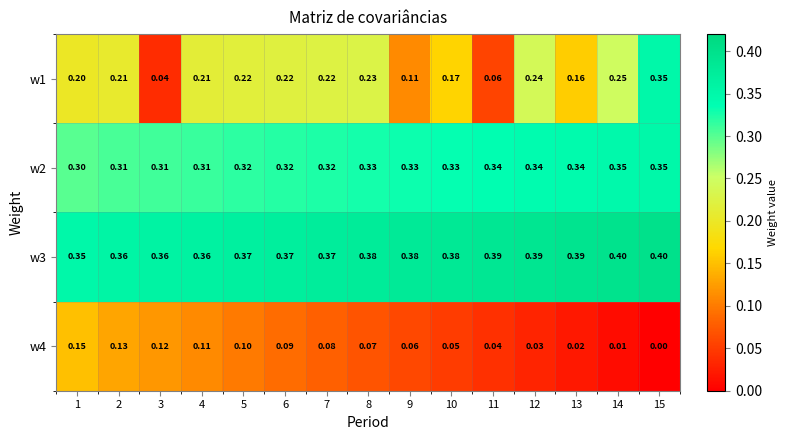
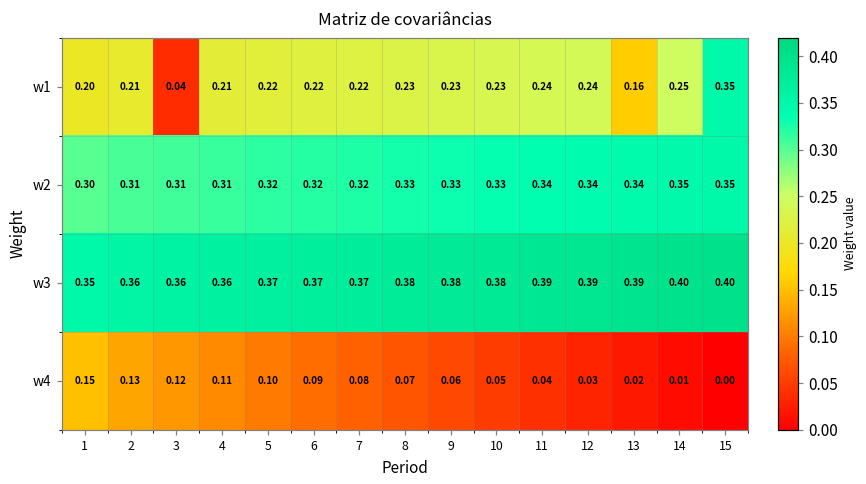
  {
    "w1": {
      "1": 0.20,
      "2": 0.21,
      "3": 0.04,
      "4": 0.21,
      "5": 0.22,
      "6": 0.22,
      "7": 0.22,
      "8": 0.23,
-     "9": 0.11,
-     "10": 0.17,
-     "11": 0.06,
+     "9": 0.23,
+     "10": 0.23,
+     "11": 0.24,
      "12": 0.24,
      "13": 0.16,
      "14": 0.25,
      "15": 0.35
    },
    "w2": {
      "1": 0.30,
      "2": 0.31,
      "3": 0.31,
      "4": 0.31,
      "5": 0.32,
      "6": 0.32,
      "7": 0.32,
      "8": 0.33,
      "9": 0.33,
      "10": 0.33,
      "11": 0.34,
      "12": 0.34,
      "13": 0.34,
      "14": 0.35,
      "15": 0.35
    },
    "w3": {
      "1": 0.35,
      "2": 0.36,
      "3": 0.36,
      "4": 0.36,
      "5": 0.37,
      "6": 0.37,
      "7": 0.37,
      "8": 0.38,
      "9": 0.38,
      "10": 0.38,
      "11": 0.39,
      "12": 0.39,
      "13": 0.39,
      "14": 0.40,
      "15": 0.40
    },
    "w4": {
      "1": 0.15,
      "2": 0.13,
      "3": 0.12,
      "4": 0.11,
      "5": 0.10,
      "6": 0.09,
      "7": 0.08,
      "8": 0.07,
      "9": 0.06,
      "10": 0.05,
      "11": 0.04,
      "12": 0.03,
      "13": 0.02,
      "14": 0.01,
      "15": 0.00
    }
  }
